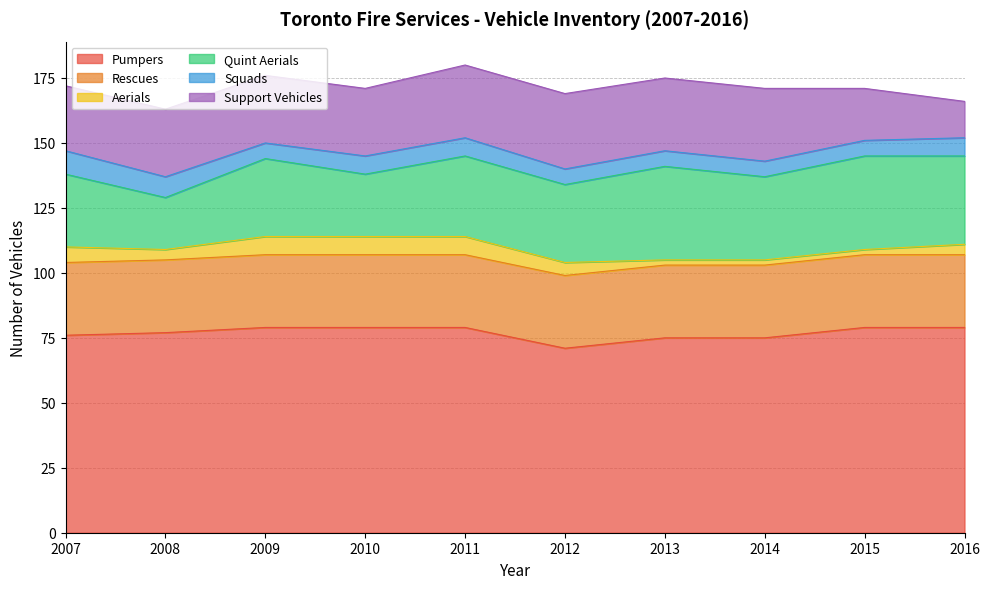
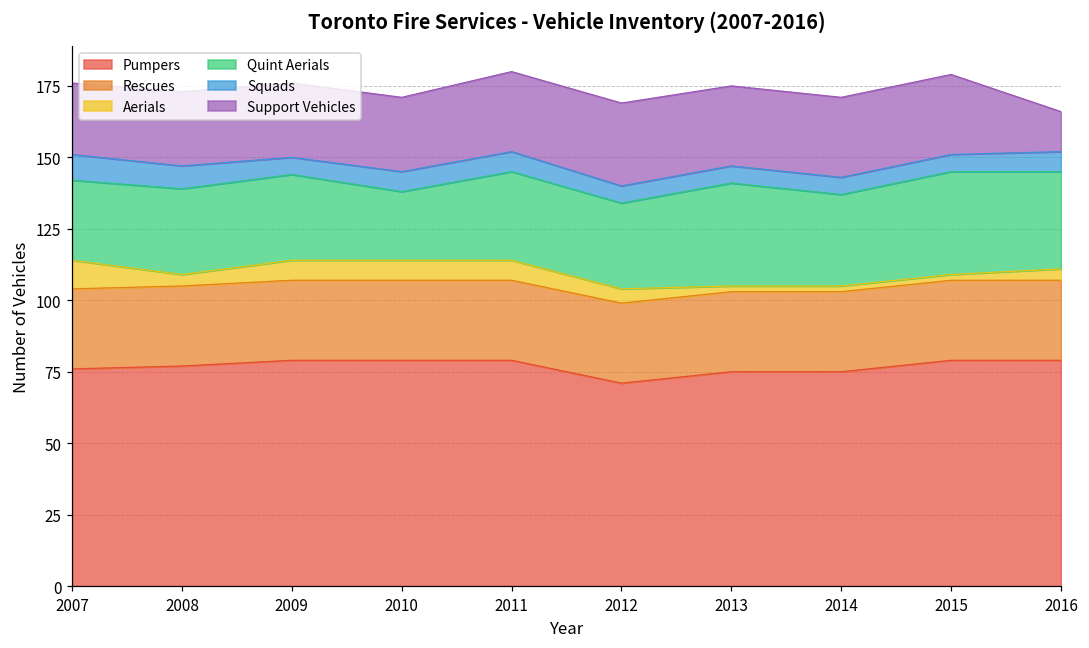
  {
    "Aerials": {
-     "2007": 6,
+     "2007": 10,
      "2008": 4,
      "2009": 7,
      "2010": 7,
      "2011": 7,
      "2012": 5,
      "2013": 2,
      "2014": 2,
      "2015": 2,
      "2016": 4
    },
    "Quint Aerials": {
      "2007": 28,
-     "2008": 20,
+     "2008": 30,
      "2009": 30,
      "2010": 24,
      "2011": 31,
      "2012": 30,
      "2013": 36,
      "2014": 32,
      "2015": 36,
      "2016": 34
    },
    "Squads": {
      "2007": 9,
      "2008": 8,
      "2009": 6,
      "2010": 7,
      "2011": 7,
      "2012": 6,
      "2013": 6,
      "2014": 6,
      "2015": 6,
      "2016": 7
    },
    "Support Vehicles": {
      "2007": 25,
      "2010": 26,
      "2011": 28,
      "2012": 29,
      "2013": 28,
      "2014": 28,
-     "2015": 20,
+     "2015": 28,
      "2016": 14
    }
  }
